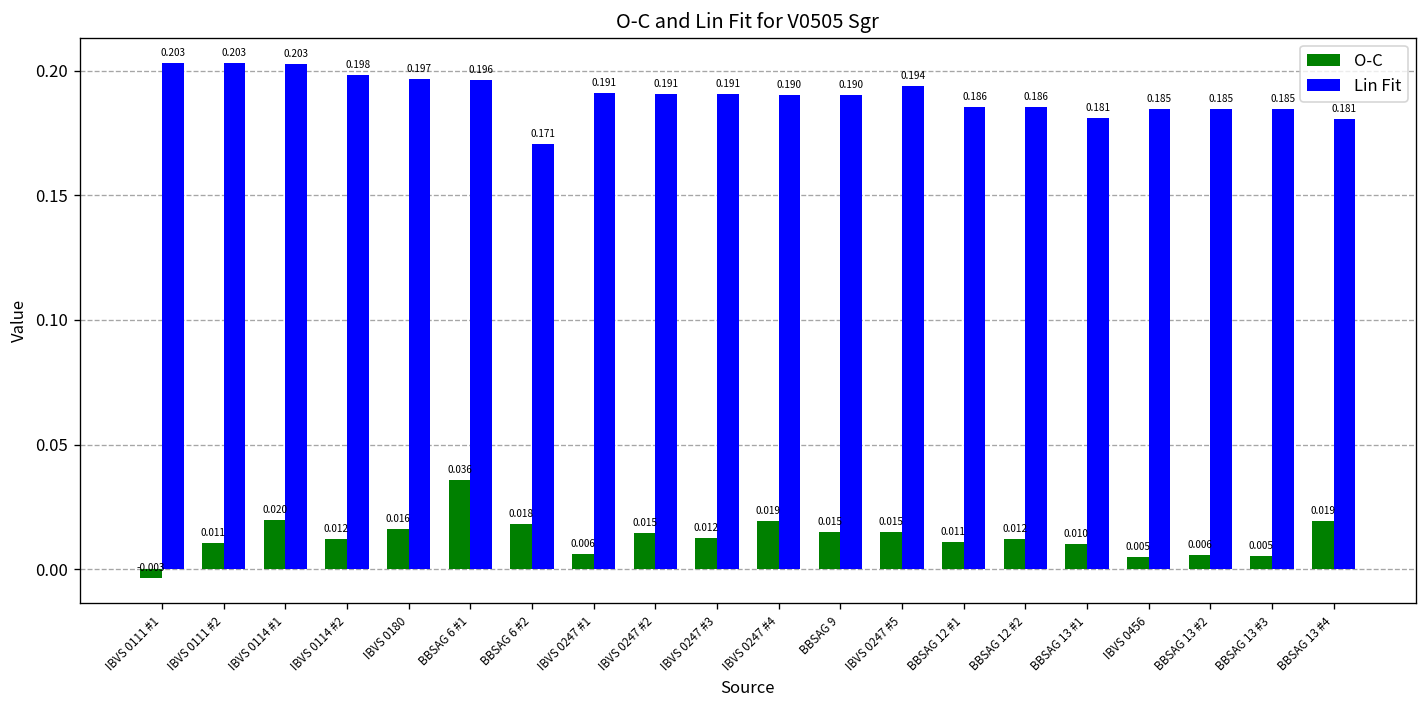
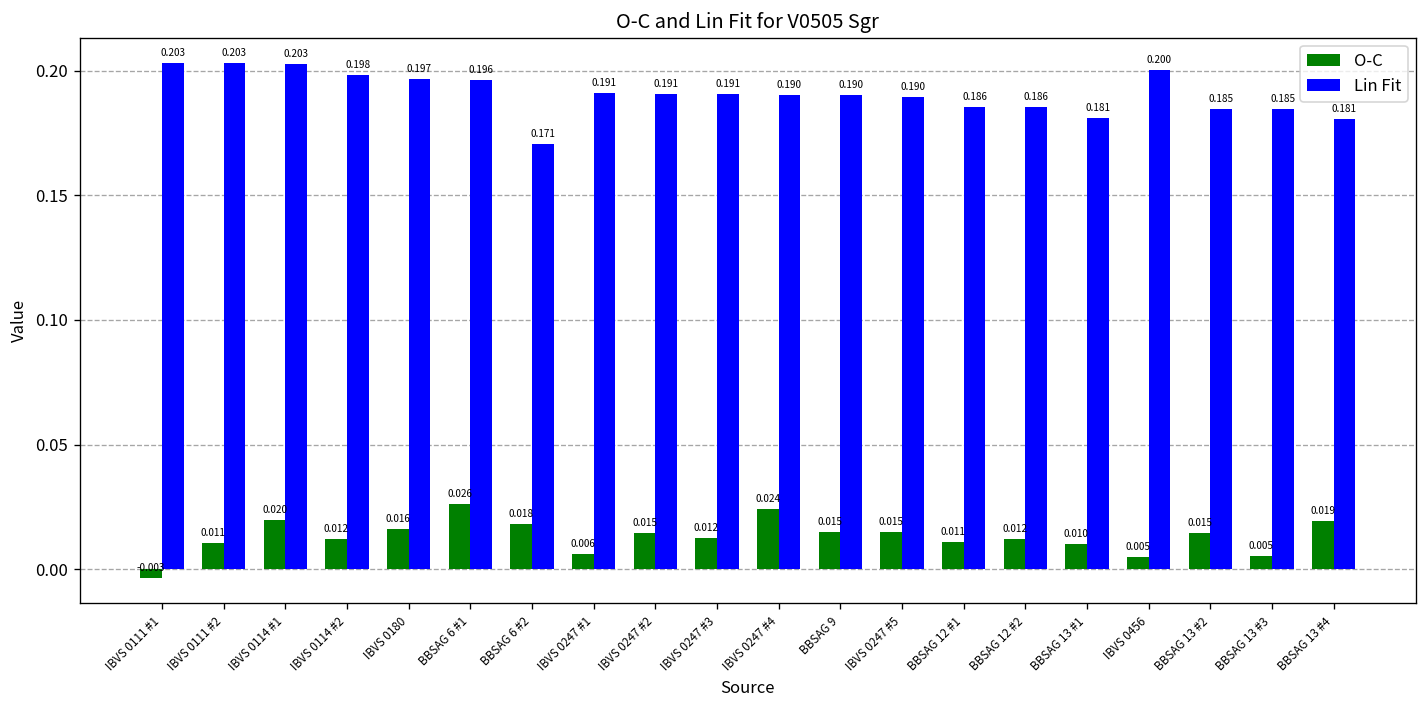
  {
    "O-C": {
      "IBVS 0111 #1": -0.003,
      "IBVS 0111 #2": 0.011,
      "IBVS 0114 #1": 0.020,
      "IBVS 0114 #2": 0.012,
      "IBVS 0180": 0.016,
-     "BBSAG 6 #1": 0.036,
+     "BBSAG 6 #1": 0.026,
      "BBSAG 6 #2": 0.018,
      "IBVS 0247 #1": 0.006,
      "IBVS 0247 #2": 0.015,
      "IBVS 0247 #3": 0.012,
-     "IBVS 0247 #4": 0.019,
+     "IBVS 0247 #4": 0.024,
      "BBSAG 9": 0.015,
      "IBVS 0247 #5": 0.015,
      "BBSAG 12 #1": 0.011,
      "BBSAG 12 #2": 0.012,
      "BBSAG 13 #1": 0.010,
      "IBVS 0456": 0.005,
-     "BBSAG 13 #2": 0.006,
+     "BBSAG 13 #2": 0.015,
      "BBSAG 13 #3": 0.005,
      "BBSAG 13 #4": 0.019
    },
    "Lin Fit": {
      "IBVS 0111 #1": 0.203,
      "IBVS 0111 #2": 0.203,
      "IBVS 0114 #1": 0.203,
      "IBVS 0114 #2": 0.198,
      "IBVS 0180": 0.197,
      "BBSAG 6 #1": 0.196,
      "BBSAG 6 #2": 0.171,
      "IBVS 0247 #1": 0.191,
      "IBVS 0247 #2": 0.191,
      "IBVS 0247 #3": 0.191,
      "IBVS 0247 #4": 0.190,
      "BBSAG 9": 0.190,
-     "IBVS 0247 #5": 0.194,
+     "IBVS 0247 #5": 0.190,
      "BBSAG 12 #1": 0.186,
      "BBSAG 12 #2": 0.186,
      "BBSAG 13 #1": 0.181,
-     "IBVS 0456": 0.185,
+     "IBVS 0456": 0.200,
      "BBSAG 13 #2": 0.185,
      "BBSAG 13 #3": 0.185,
      "BBSAG 13 #4": 0.181
    }
  }
